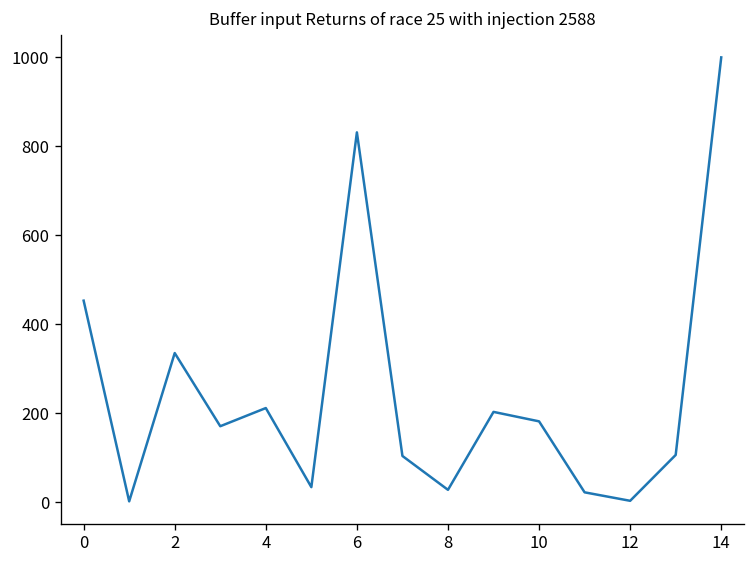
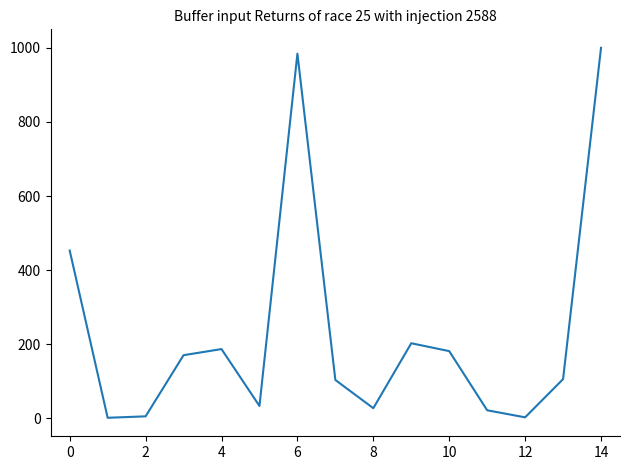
  {
    "0": 450,
-   "2": 340,
-   "4": 210,
-   "6": 830,
+   "2": 10,
+   "4": 190,
+   "6": 980,
    "8": 30,
    "10": 180,
    "12": 0,
    "14": 1000
  }
